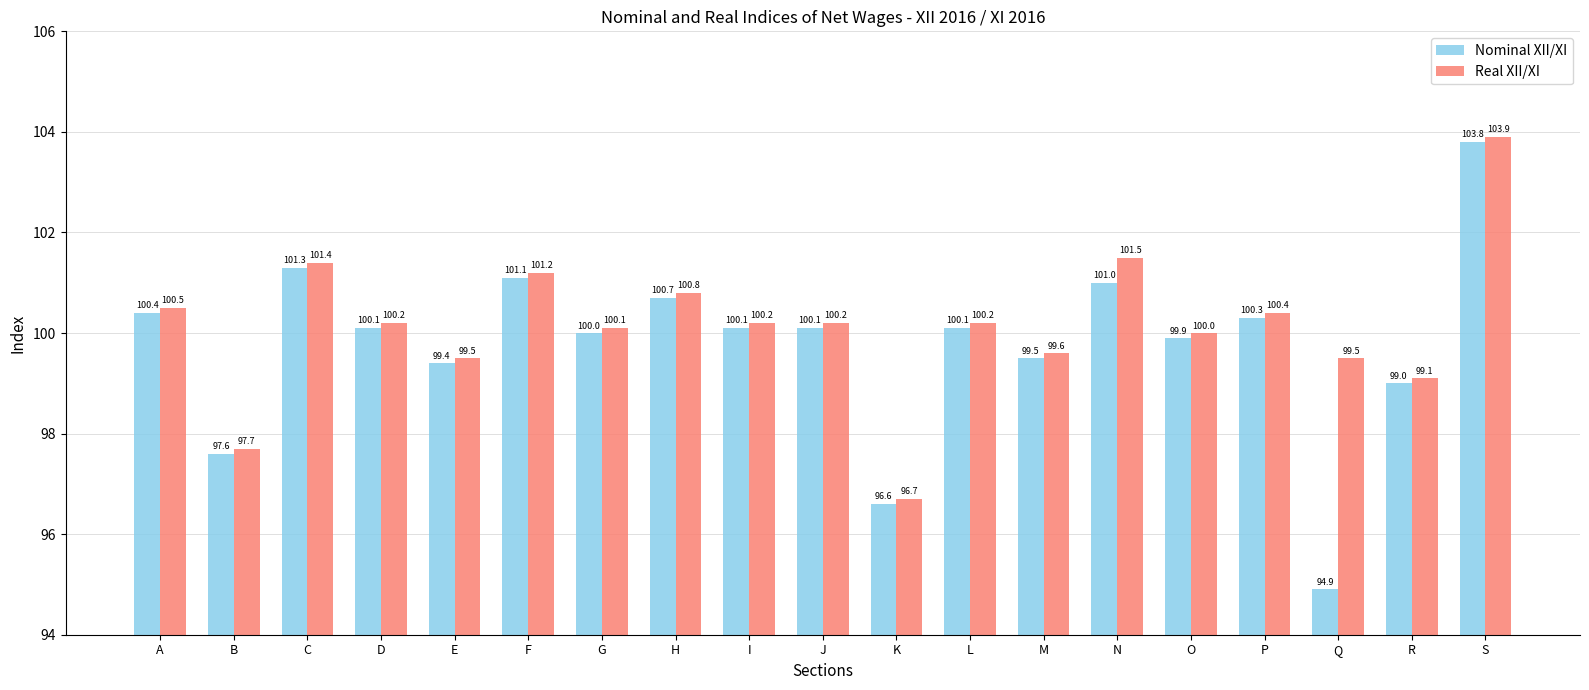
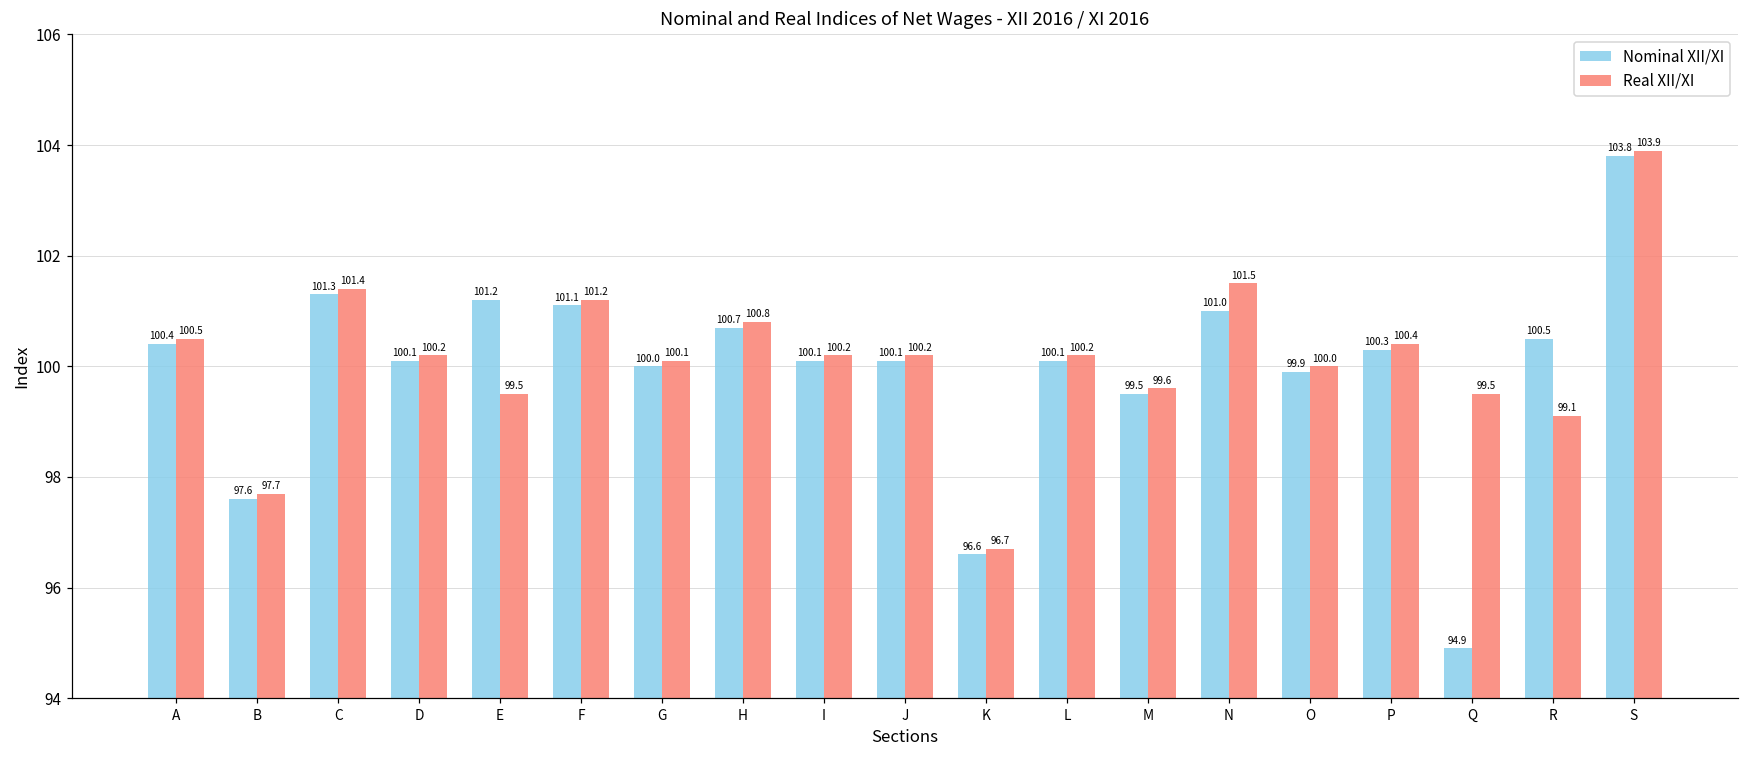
  {
    "Nominal XII/XI": {
      "A": 100.4,
      "B": 97.6,
      "C": 101.3,
      "D": 100.1,
-     "E": 99.4,
+     "E": 101.2,
      "F": 101.1,
      "G": 100.0,
      "H": 100.7,
      "I": 100.1,
      "J": 100.1,
      "K": 96.6,
      "L": 100.1,
      "M": 99.5,
      "N": 101.0,
      "O": 99.9,
      "P": 100.3,
      "Q": 94.9,
-     "R": 99.0,
+     "R": 100.5,
      "S": 103.8
    },
    "Real XII/XI": {
      "A": 100.5,
      "B": 97.7,
      "C": 101.4,
      "D": 100.2,
      "E": 99.5,
      "F": 101.2,
      "G": 100.1,
      "H": 100.8,
      "I": 100.2,
      "J": 100.2,
      "K": 96.7,
      "L": 100.2,
      "M": 99.6,
      "N": 101.5,
      "O": 100.0,
      "P": 100.4,
      "Q": 99.5,
      "R": 99.1,
      "S": 103.9
    }
  }
